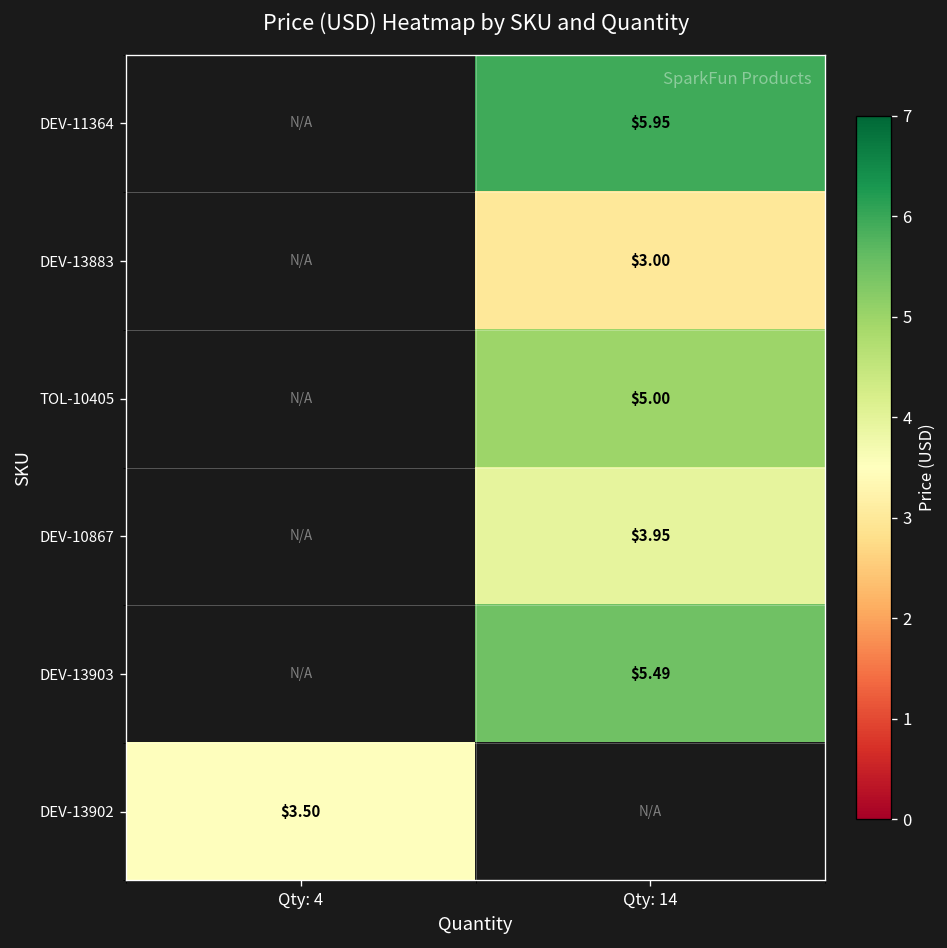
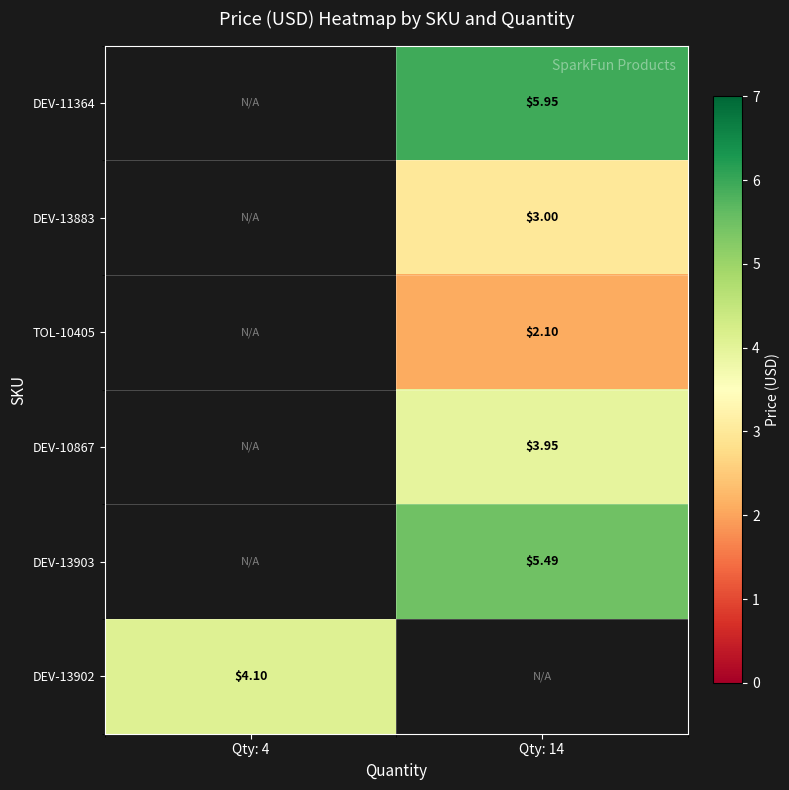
  {
    "DEV-13883": {
      "Qty: 14": "$3.00"
    },
    "TOL-10405": {
-     "Qty: 14": "$5.00"
+     "Qty: 14": "$2.10"
    },
    "DEV-10867": {
      "Qty: 14": "$3.95"
    },
    "DEV-13903": {
      "Qty: 14": "$5.49"
    },
    "DEV-13902": {
-     "Qty: 4": "$3.50"
+     "Qty: 4": "$4.10"
    }
  }
